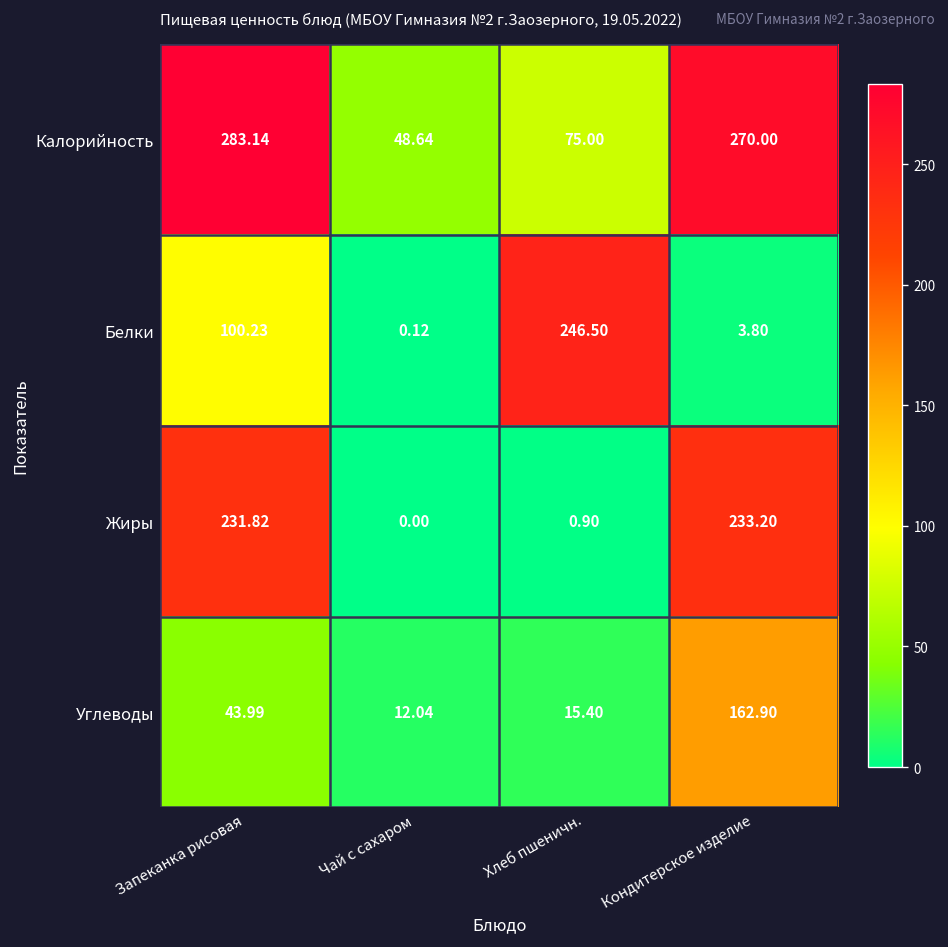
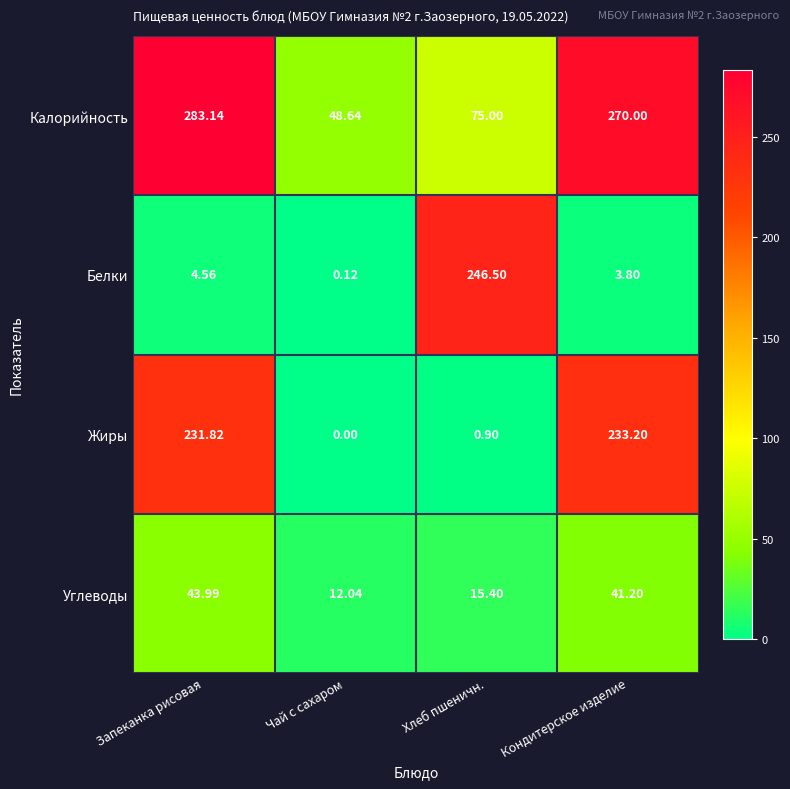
  {
    "Калорийность": {
      "Запеканка рисовая": 283.14,
      "Чай с сахаром": 48.64,
      "Хлеб пшеничн.": 75.00,
      "Кондитерское изделие": 270.00
    },
    "Белки": {
-     "Запеканка рисовая": 100.23,
+     "Запеканка рисовая": 4.56,
      "Чай с сахаром": 0.12,
      "Хлеб пшеничн.": 246.50,
      "Кондитерское изделие": 3.80
    },
    "Жиры": {
      "Запеканка рисовая": 231.82,
      "Чай с сахаром": 0.00,
      "Хлеб пшеничн.": 0.90,
      "Кондитерское изделие": 233.20
    },
    "Углеводы": {
      "Запеканка рисовая": 43.99,
      "Чай с сахаром": 12.04,
      "Хлеб пшеничн.": 15.40,
-     "Кондитерское изделие": 162.90
+     "Кондитерское изделие": 41.20
    }
  }
